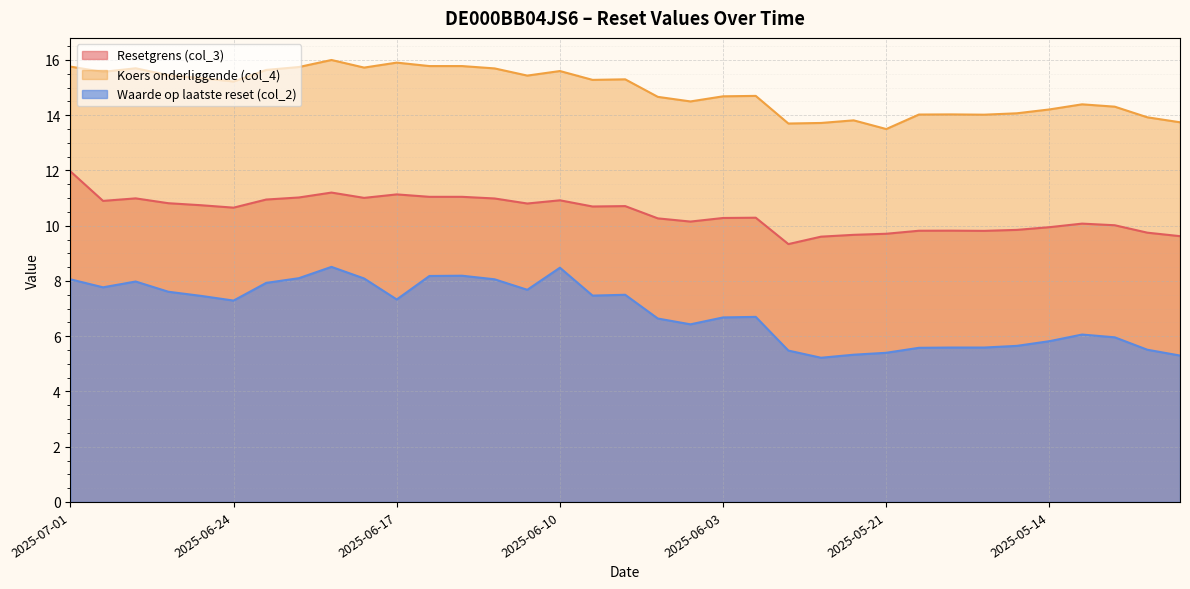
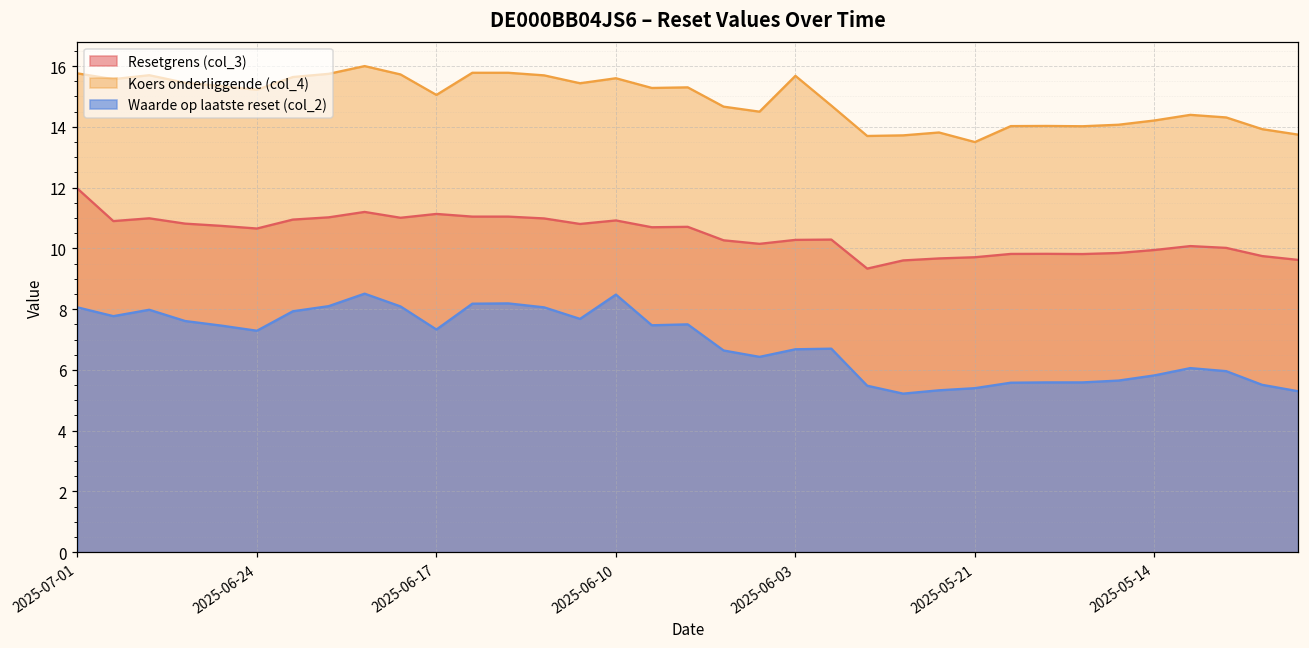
  {
    "Resetgrens (col_3)": {
      "2025-07-01": 12.0,
      "2025-06-24": 10.7,
      "2025-06-17": 11.1,
      "2025-06-10": 10.9,
      "2025-06-03": 10.3,
      "2025-05-21": 9.7,
      "2025-05-14": 9.9
    },
    "Koers onderliggende (col_4)": {
      "2025-07-01": 15.8,
-     "2025-06-17": 15.9,
+     "2025-06-17": 15.1,
      "2025-06-10": 15.6,
-     "2025-06-03": 14.7,
+     "2025-06-03": 15.7,
      "2025-05-21": 13.5,
      "2025-05-14": 14.2
    },
    "Waarde op laatste reset (col_2)": {
      "2025-07-01": 8.1,
      "2025-06-24": 7.3,
      "2025-06-17": 7.3,
      "2025-06-10": 8.5,
      "2025-06-03": 6.7,
      "2025-05-21": 5.4,
      "2025-05-14": 5.8
    }
  }
